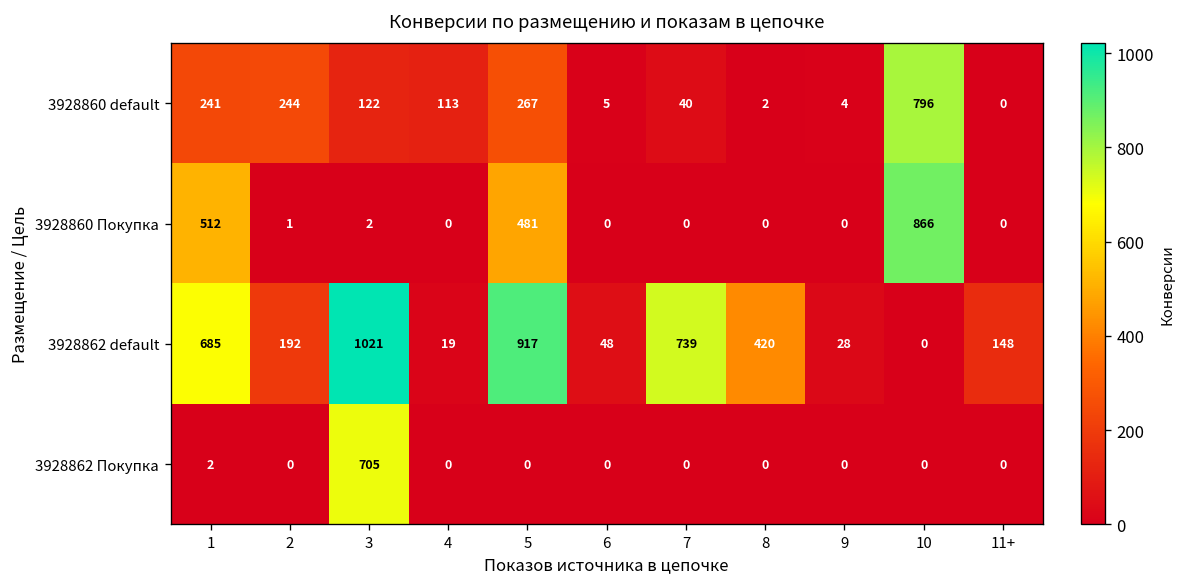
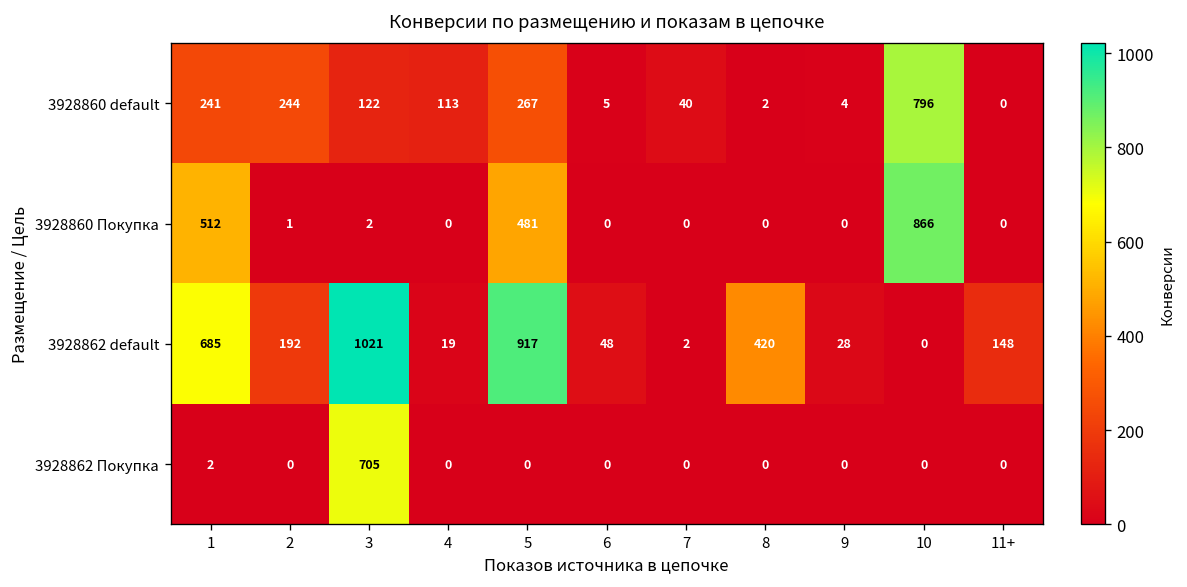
  {
    "3928860 default": {
      "1": 241,
      "2": 244,
      "3": 122,
      "4": 113,
      "5": 267,
      "6": 5,
      "7": 40,
      "8": 2,
      "9": 4,
      "10": 796,
      "11+": 0
    },
    "3928860 Покупка": {
      "1": 512,
      "2": 1,
      "3": 2,
      "4": 0,
      "5": 481,
      "6": 0,
      "7": 0,
      "8": 0,
      "9": 0,
      "10": 866,
      "11+": 0
    },
    "3928862 default": {
      "1": 685,
      "2": 192,
      "3": 1021,
      "4": 19,
      "5": 917,
      "6": 48,
-     "7": 739,
+     "7": 2,
      "8": 420,
      "9": 28,
      "10": 0,
      "11+": 148
    },
    "3928862 Покупка": {
      "1": 2,
      "2": 0,
      "3": 705,
      "4": 0,
      "5": 0,
      "6": 0,
      "7": 0,
      "8": 0,
      "9": 0,
      "10": 0,
      "11+": 0
    }
  }
